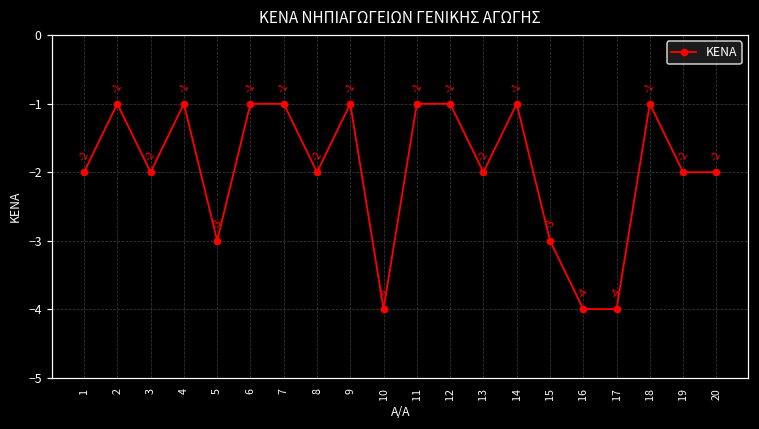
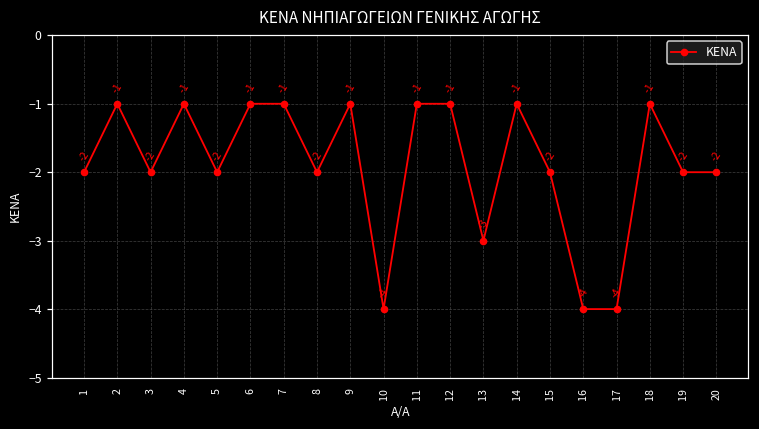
  {
    "1": -2,
    "2": -1,
    "3": -2,
    "4": -1,
-   "5": -3,
+   "5": -2,
    "6": -1,
    "7": -1,
    "8": -2,
    "9": -1,
    "10": -4,
    "11": -1,
    "12": -1,
-   "13": -2,
+   "13": -3,
    "14": -1,
-   "15": -3,
+   "15": -2,
    "16": -4,
    "17": -4,
    "18": -1,
    "19": -2,
    "20": -2
  }
